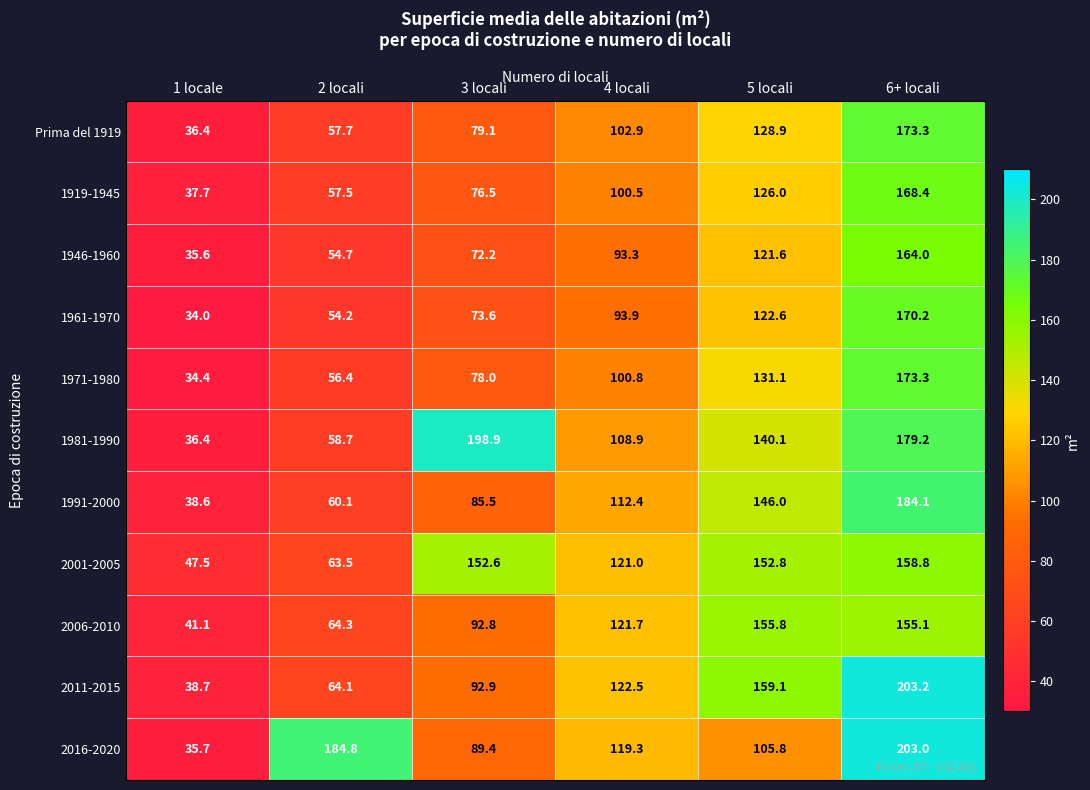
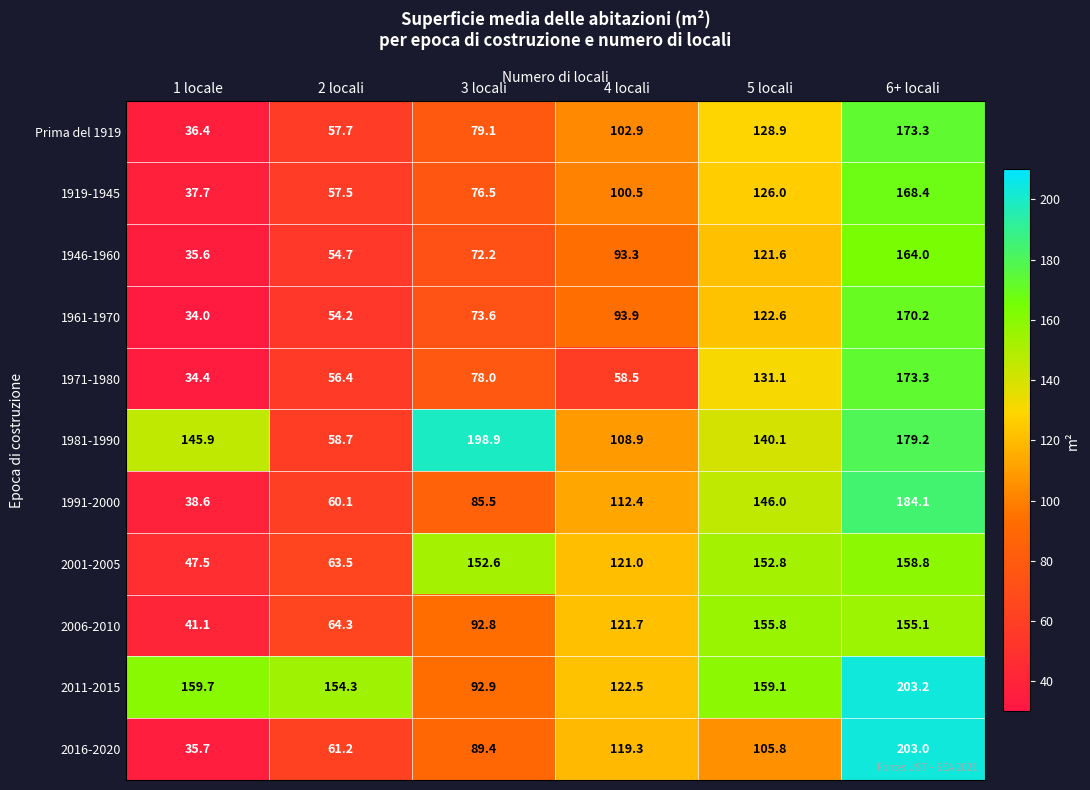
  {
    "Prima del 1919": {
      "1 locale": 36.4,
      "2 locali": 57.7,
      "3 locali": 79.1,
      "4 locali": 102.9,
      "5 locali": 128.9,
      "6+ locali": 173.3
    },
    "1919-1945": {
      "1 locale": 37.7,
      "2 locali": 57.5,
      "3 locali": 76.5,
      "4 locali": 100.5,
      "5 locali": 126.0,
      "6+ locali": 168.4
    },
    "1946-1960": {
      "1 locale": 35.6,
      "2 locali": 54.7,
      "3 locali": 72.2,
      "4 locali": 93.3,
      "5 locali": 121.6,
      "6+ locali": 164.0
    },
    "1961-1970": {
      "1 locale": 34.0,
      "2 locali": 54.2,
      "3 locali": 73.6,
      "4 locali": 93.9,
      "5 locali": 122.6,
      "6+ locali": 170.2
    },
    "1971-1980": {
      "1 locale": 34.4,
      "2 locali": 56.4,
      "3 locali": 78.0,
-     "4 locali": 100.8,
+     "4 locali": 58.5,
      "5 locali": 131.1,
      "6+ locali": 173.3
    },
    "1981-1990": {
-     "1 locale": 36.4,
+     "1 locale": 145.9,
      "2 locali": 58.7,
      "3 locali": 198.9,
      "4 locali": 108.9,
      "5 locali": 140.1,
      "6+ locali": 179.2
    },
    "1991-2000": {
      "1 locale": 38.6,
      "2 locali": 60.1,
      "3 locali": 85.5,
      "4 locali": 112.4,
      "5 locali": 146.0,
      "6+ locali": 184.1
    },
    "2001-2005": {
      "1 locale": 47.5,
      "2 locali": 63.5,
      "3 locali": 152.6,
      "4 locali": 121.0,
      "5 locali": 152.8,
      "6+ locali": 158.8
    },
    "2006-2010": {
      "1 locale": 41.1,
      "2 locali": 64.3,
      "3 locali": 92.8,
      "4 locali": 121.7,
      "5 locali": 155.8,
      "6+ locali": 155.1
    },
    "2011-2015": {
-     "1 locale": 38.7,
-     "2 locali": 64.1,
+     "1 locale": 159.7,
+     "2 locali": 154.3,
      "3 locali": 92.9,
      "4 locali": 122.5,
      "5 locali": 159.1,
      "6+ locali": 203.2
    },
    "2016-2020": {
      "1 locale": 35.7,
-     "2 locali": 184.8,
+     "2 locali": 61.2,
      "3 locali": 89.4,
      "4 locali": 119.3,
      "5 locali": 105.8
    }
  }
